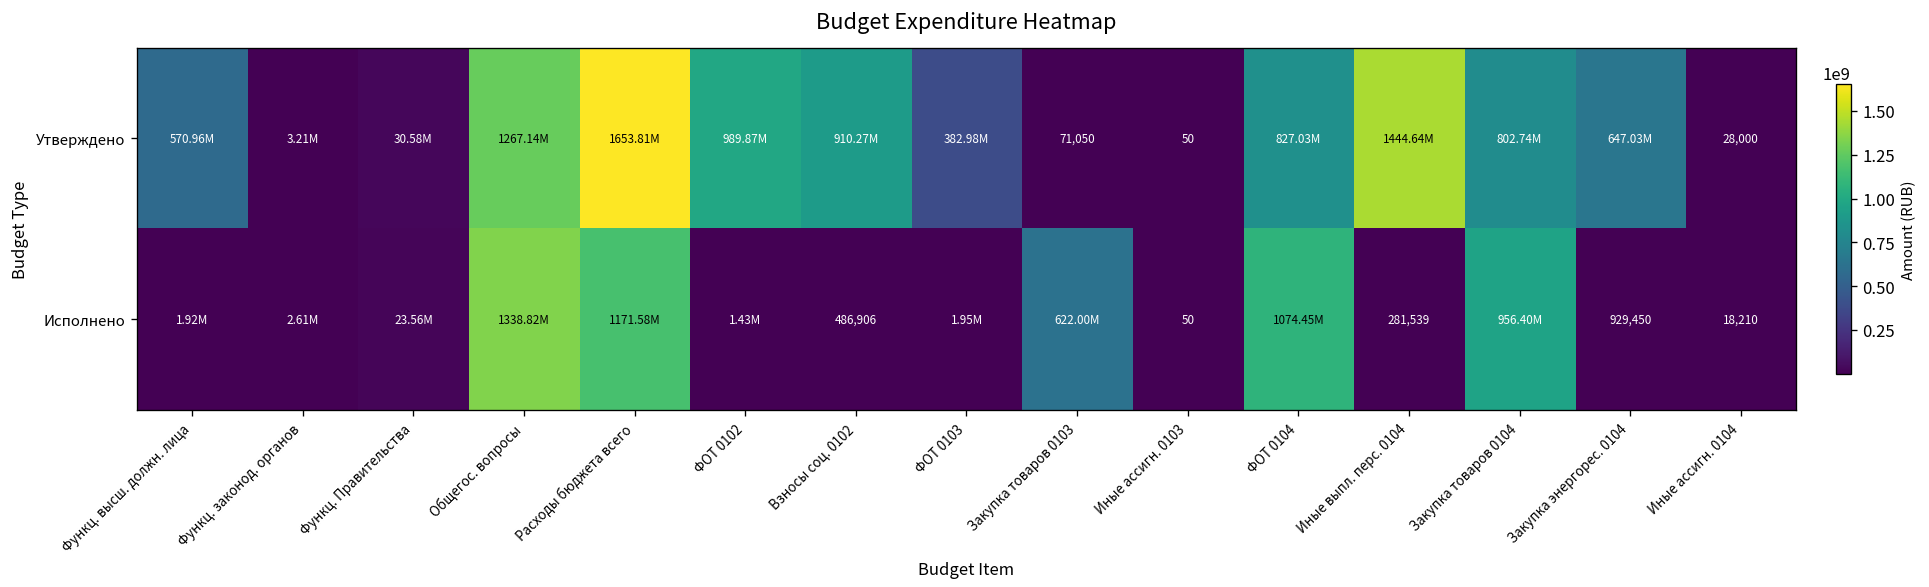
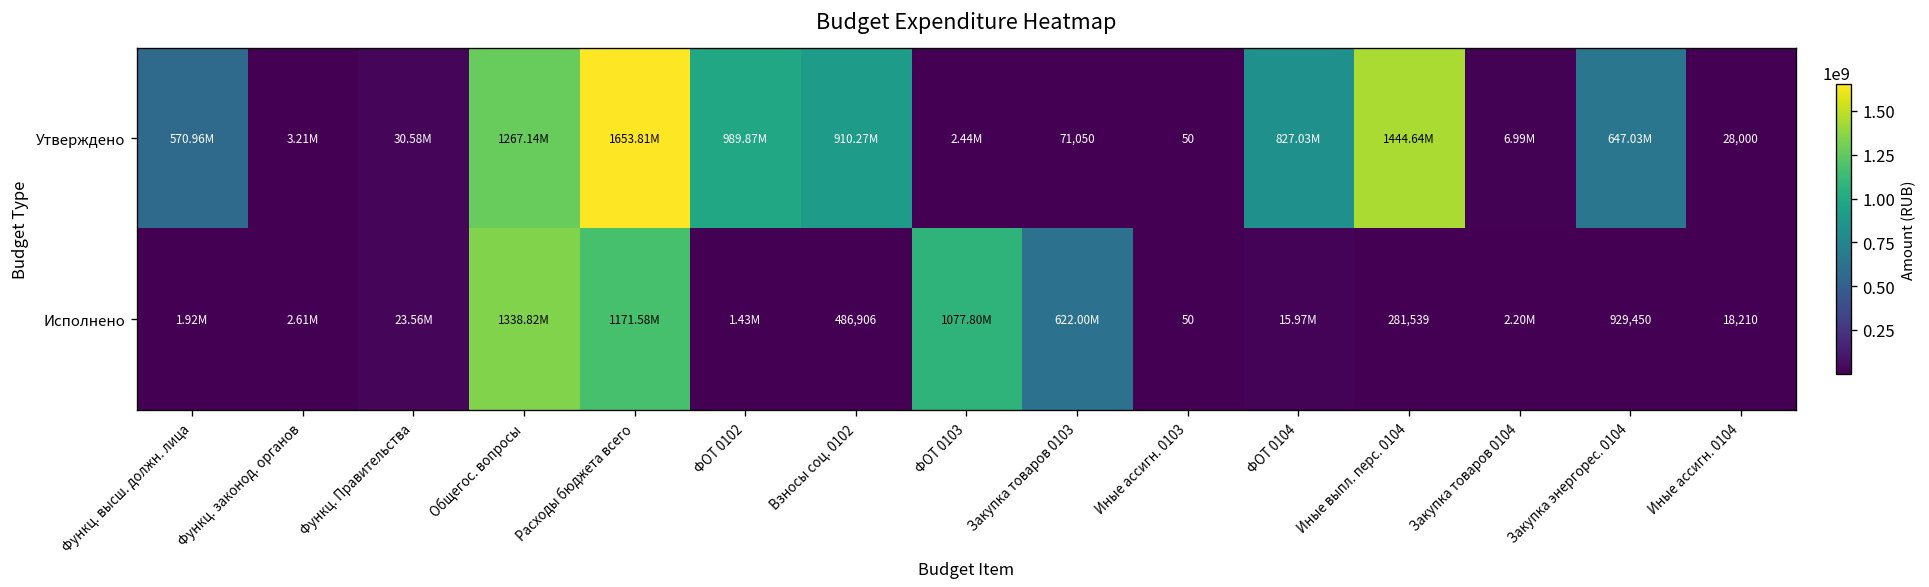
  {
    "Утверждено": {
      "Функц. высш. должн. лица": "570.96M",
      "Функц. законод. органов": "3.21M",
      "Функц. Правительства": "30.58M",
      "Общегос. вопросы": "1267.14M",
      "Расходы бюджета всего": "1653.81M",
      "ФОТ 0102": "989.87M",
      "Взносы соц. 0102": "910.27M",
-     "ФОТ 0103": "382.98M",
+     "ФОТ 0103": "2.44M",
      "Закупка товаров 0103": "71,050",
      "Иные ассигн. 0103": "50",
      "ФОТ 0104": "827.03M",
      "Иные выпл. перс. 0104": "1444.64M",
-     "Закупка товаров 0104": "802.74M",
+     "Закупка товаров 0104": "6.99M",
      "Закупка энергорес. 0104": "647.03M",
      "Иные ассигн. 0104": "28,000"
    },
    "Исполнено": {
      "Функц. высш. должн. лица": "1.92M",
      "Функц. законод. органов": "2.61M",
      "Функц. Правительства": "23.56M",
      "Общегос. вопросы": "1338.82M",
      "Расходы бюджета всего": "1171.58M",
      "ФОТ 0102": "1.43M",
      "Взносы соц. 0102": "486,906",
-     "ФОТ 0103": "1.95M",
+     "ФОТ 0103": "1077.80M",
      "Закупка товаров 0103": "622.00M",
      "Иные ассигн. 0103": "50",
-     "ФОТ 0104": "1074.45M",
+     "ФОТ 0104": "15.97M",
      "Иные выпл. перс. 0104": "281,539",
-     "Закупка товаров 0104": "956.40M",
+     "Закупка товаров 0104": "2.20M",
      "Закупка энергорес. 0104": "929,450",
      "Иные ассигн. 0104": "18,210"
    }
  }
